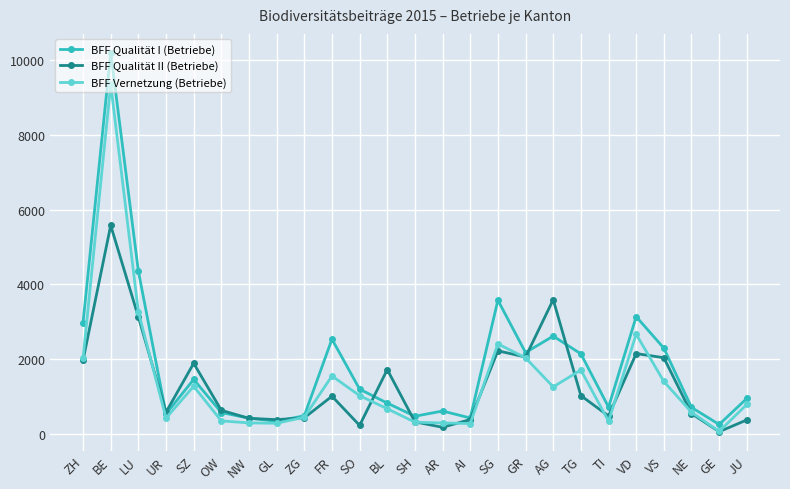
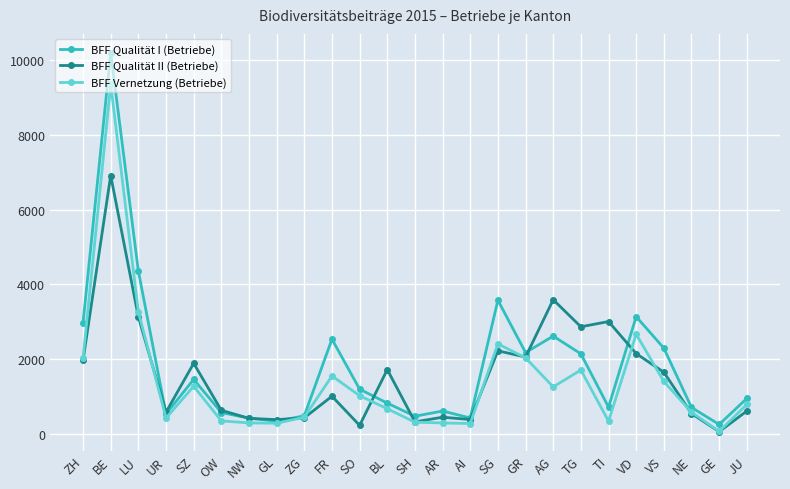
  {
    "BFF Qualität II (Betriebe)": {
-     "BE": 5600,
+     "BE": 6900,
      "LU": 3100,
      "SZ": 1900,
      "FR": 1000,
      "SO": 200,
      "BL": 1700,
-     "AR": 200,
+     "AR": 500,
      "SG": 2200,
      "AG": 3600,
-     "TG": 1000,
-     "TI": 500,
+     "TG": 2900,
+     "TI": 3000,
      "VD": 2200,
-     "VS": 2000,
-     "JU": 400
+     "VS": 1700,
+     "JU": 600
    }
  }
